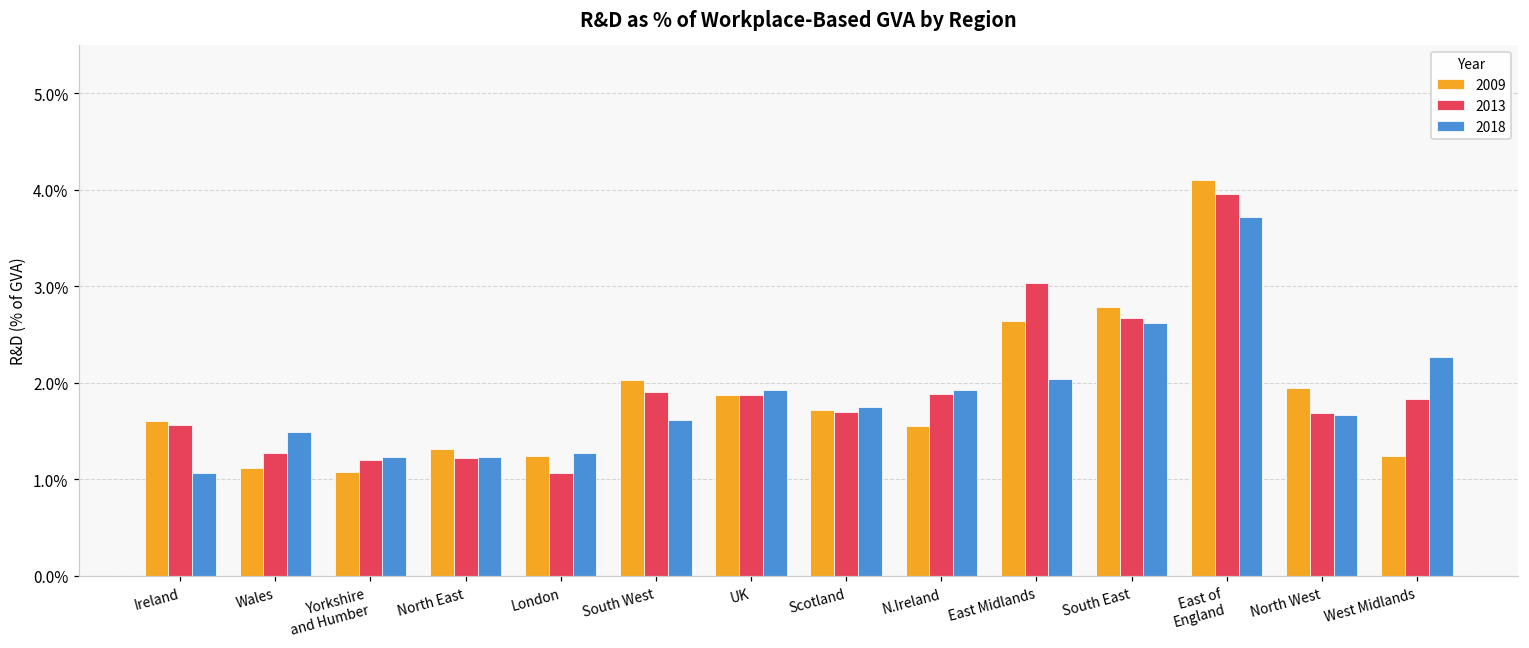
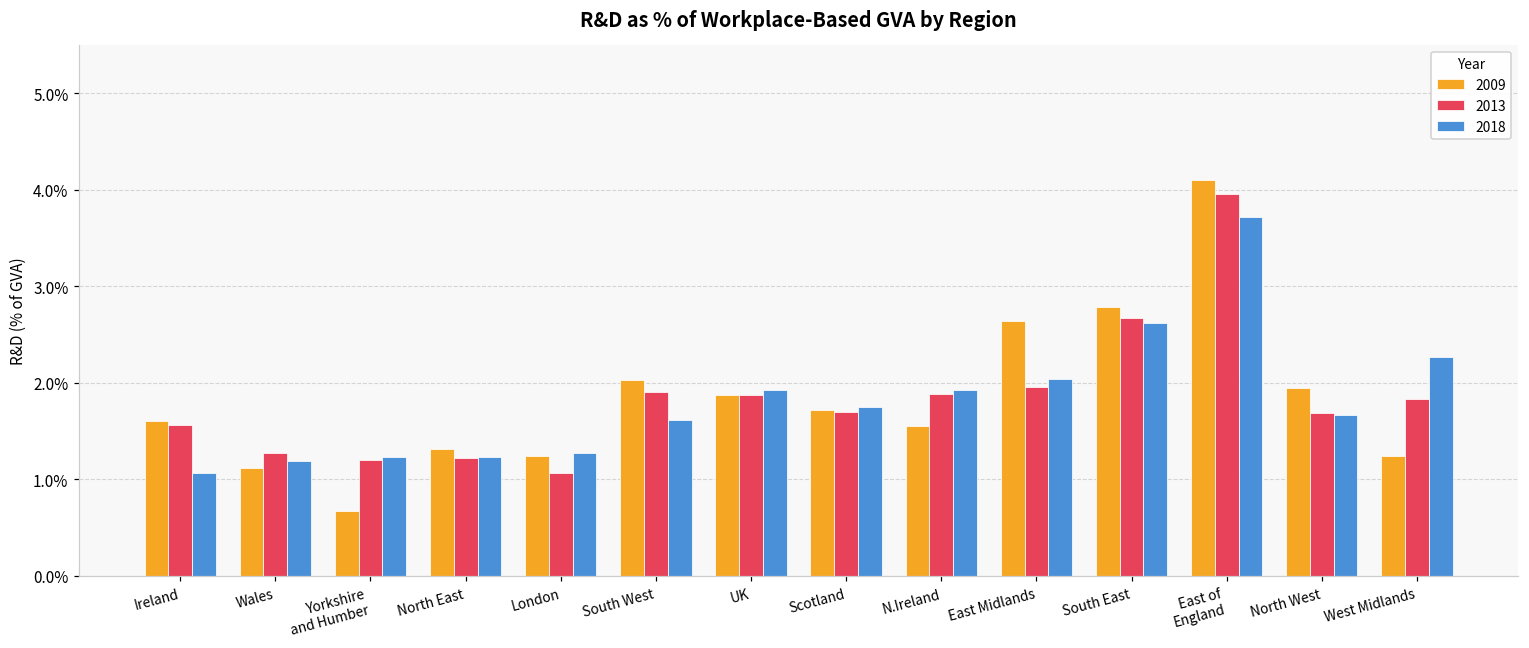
  {
    "2009": {
      "Ireland": "1.6%",
      "Wales": "1.1%",
-     "Yorkshire and Humber": "1.1%",
+     "Yorkshire and Humber": "0.7%",
      "North East": "1.3%",
      "London": "1.2%",
      "South West": "2.0%",
      "UK": "1.9%",
      "Scotland": "1.7%",
      "N.Ireland": "1.6%",
      "East Midlands": "2.6%",
      "South East": "2.8%",
      "East of England": "4.1%",
      "North West": "1.9%",
      "West Midlands": "1.2%"
    },
    "2013": {
      "Ireland": "1.6%",
      "Wales": "1.3%",
      "Yorkshire and Humber": "1.2%",
      "North East": "1.2%",
      "London": "1.1%",
      "South West": "1.9%",
      "UK": "1.9%",
      "Scotland": "1.7%",
      "N.Ireland": "1.9%",
-     "East Midlands": "3.0%",
+     "East Midlands": "2.0%",
      "South East": "2.7%",
      "East of England": "4.0%",
      "North West": "1.7%",
      "West Midlands": "1.8%"
    },
    "2018": {
      "Ireland": "1.1%",
-     "Wales": "1.5%",
+     "Wales": "1.2%",
      "Yorkshire and Humber": "1.2%",
      "North East": "1.2%",
      "London": "1.3%",
      "South West": "1.6%",
      "UK": "1.9%",
      "Scotland": "1.7%",
      "N.Ireland": "1.9%",
      "East Midlands": "2.0%",
      "South East": "2.6%",
      "East of England": "3.7%",
      "North West": "1.7%",
      "West Midlands": "2.3%"
    }
  }
